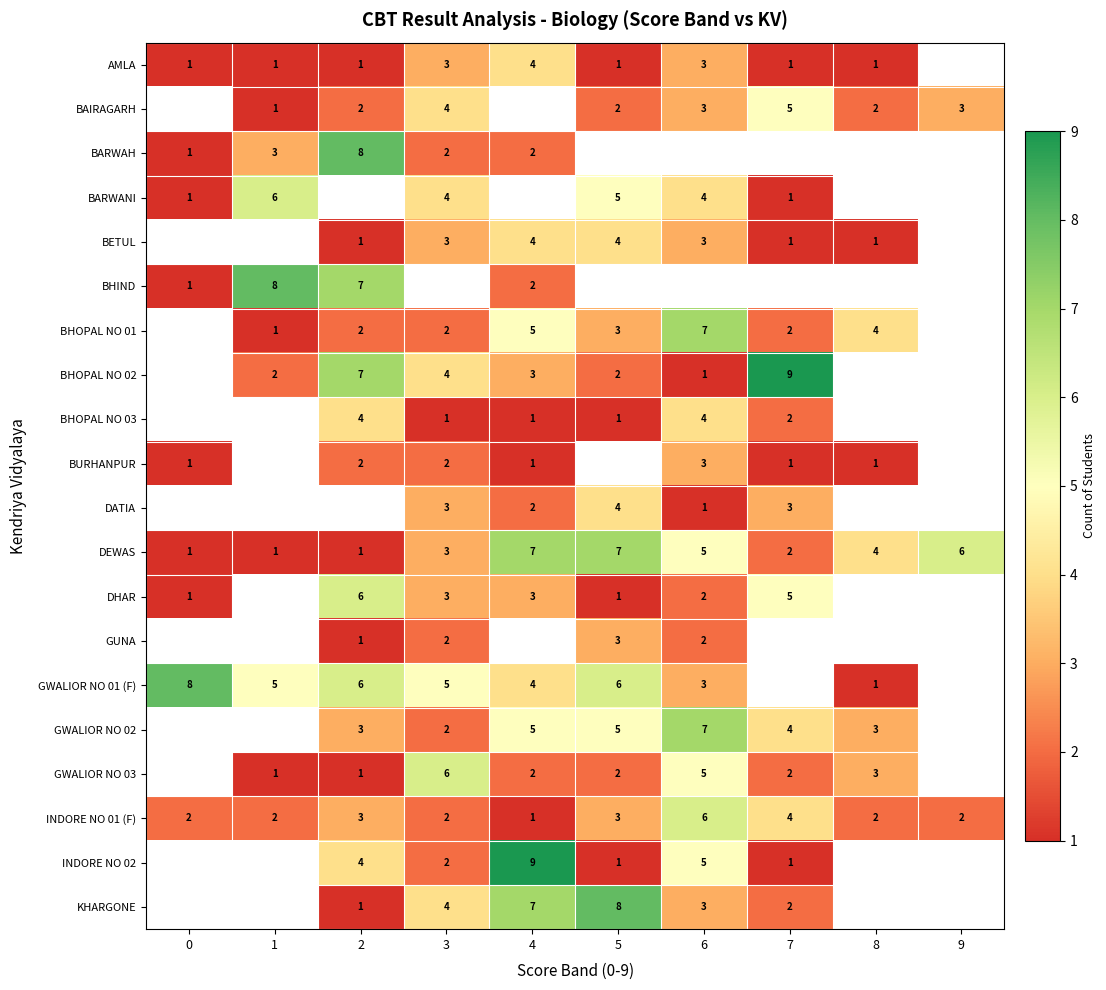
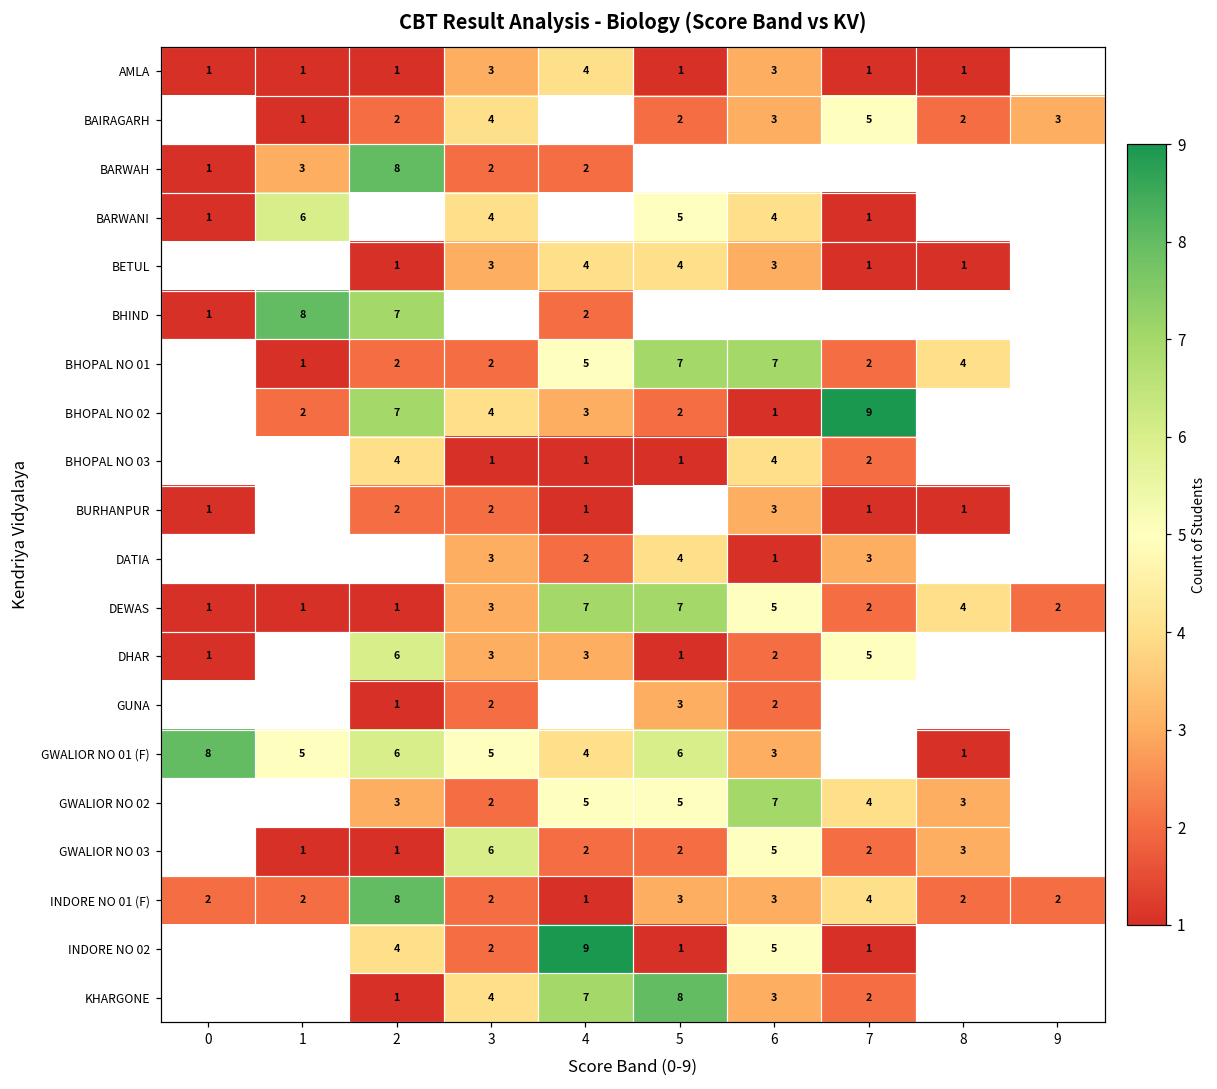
  {
    "AMLA": {
      "0": 1,
      "1": 1,
      "2": 1,
      "3": 3,
      "4": 4,
      "5": 1,
      "6": 3,
      "7": 1,
      "8": 1
    },
    "BAIRAGARH": {
      "1": 1,
      "2": 2,
      "3": 4,
      "5": 2,
      "6": 3,
      "7": 5,
      "8": 2,
      "9": 3
    },
    "BARWAH": {
      "0": 1,
      "1": 3,
      "2": 8,
      "3": 2,
      "4": 2
    },
    "BARWANI": {
      "0": 1,
      "1": 6,
      "3": 4,
      "5": 5,
      "6": 4,
      "7": 1
    },
    "BETUL": {
      "2": 1,
      "3": 3,
      "4": 4,
      "5": 4,
      "6": 3,
      "7": 1,
      "8": 1
    },
    "BHIND": {
      "0": 1,
      "1": 8,
      "2": 7,
      "4": 2
    },
    "BHOPAL NO 01": {
      "1": 1,
      "2": 2,
      "3": 2,
      "4": 5,
-     "5": 3,
+     "5": 7,
      "6": 7,
      "7": 2,
      "8": 4
    },
    "BHOPAL NO 02": {
      "1": 2,
      "2": 7,
      "3": 4,
      "4": 3,
      "5": 2,
      "6": 1,
      "7": 9
    },
    "BHOPAL NO 03": {
      "2": 4,
      "3": 1,
      "4": 1,
      "5": 1,
      "6": 4,
      "7": 2
    },
    "BURHANPUR": {
      "0": 1,
      "2": 2,
      "3": 2,
      "4": 1,
      "6": 3,
      "7": 1,
      "8": 1
    },
    "DATIA": {
      "3": 3,
      "4": 2,
      "5": 4,
      "6": 1,
      "7": 3
    },
    "DEWAS": {
      "0": 1,
      "1": 1,
      "2": 1,
      "3": 3,
      "4": 7,
      "5": 7,
      "6": 5,
      "7": 2,
      "8": 4,
-     "9": 6
+     "9": 2
    },
    "DHAR": {
      "0": 1,
      "2": 6,
      "3": 3,
      "4": 3,
      "5": 1,
      "6": 2,
      "7": 5
    },
    "GUNA": {
      "2": 1,
      "3": 2,
      "5": 3,
      "6": 2
    },
    "GWALIOR NO 01 (F)": {
      "0": 8,
      "1": 5,
      "2": 6,
      "3": 5,
      "4": 4,
      "5": 6,
      "6": 3,
      "8": 1
    },
    "GWALIOR NO 02": {
      "2": 3,
      "3": 2,
      "4": 5,
      "5": 5,
      "6": 7,
      "7": 4,
      "8": 3
    },
    "GWALIOR NO 03": {
      "1": 1,
      "2": 1,
      "3": 6,
      "4": 2,
      "5": 2,
      "6": 5,
      "7": 2,
      "8": 3
    },
    "INDORE NO 01 (F)": {
      "0": 2,
      "1": 2,
-     "2": 3,
+     "2": 8,
      "3": 2,
      "4": 1,
      "5": 3,
-     "6": 6,
+     "6": 3,
      "7": 4,
      "8": 2,
      "9": 2
    },
    "INDORE NO 02": {
      "2": 4,
      "3": 2,
      "4": 9,
      "5": 1,
      "6": 5,
      "7": 1
    },
    "KHARGONE": {
      "2": 1,
      "3": 4,
      "4": 7,
      "5": 8,
      "6": 3,
      "7": 2
    }
  }
